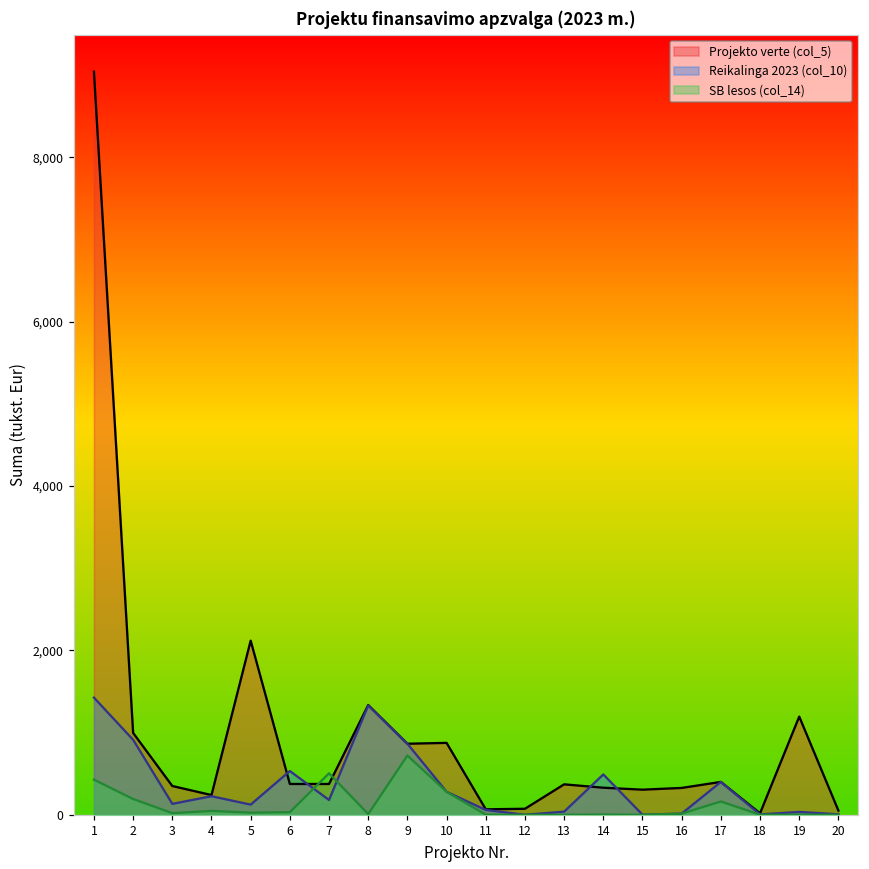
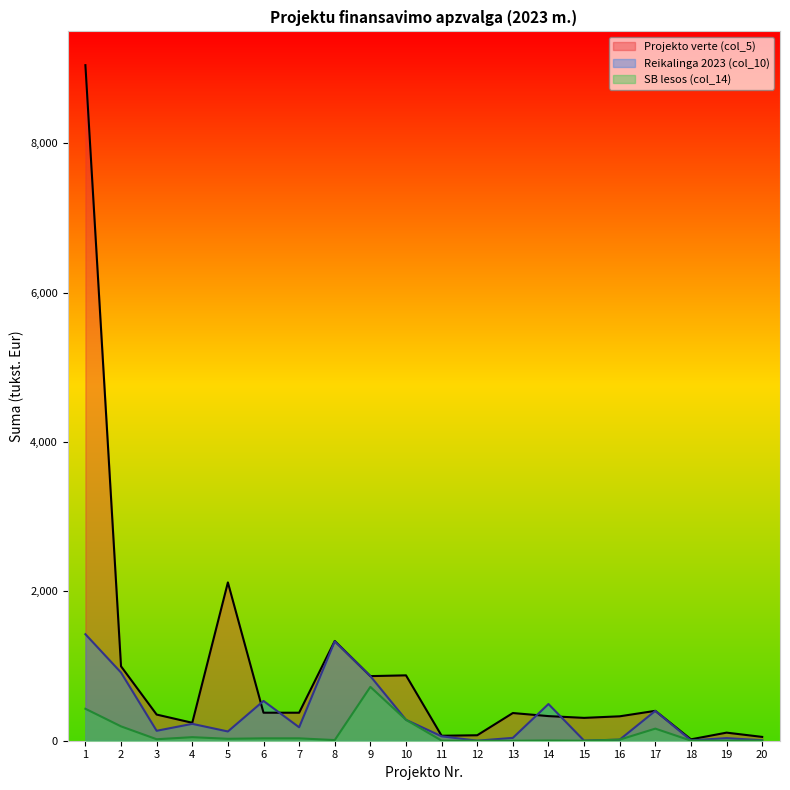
  {
    "Projekto verte (col_5)": {
      "1": "9,000",
      "2": "1,000",
      "3": "400",
      "5": "2,100",
      "6": "400",
      "7": "400",
      "10": "900",
      "12": "100",
      "13": "400",
      "14": "300",
      "15": "300",
      "16": "300",
-     "19": "1,200",
+     "19": "100",
      "20": "100"
    },
    "Reikalinga 2023 (col_10)": {
      "1": "1,400",
      "2": "900",
      "3": "100",
      "5": "100",
      "6": "500",
      "7": "200",
      "13": "0",
      "14": "500"
    },
    "SB lesos (col_14)": {
      "1": "400",
      "2": "200",
      "3": "0",
      "4": "0",
      "5": "0",
      "6": "0",
-     "7": "500",
+     "7": "0",
      "8": "0",
      "9": "700",
      "11": "0",
      "13": "0",
      "14": "0",
      "17": "200"
    }
  }
